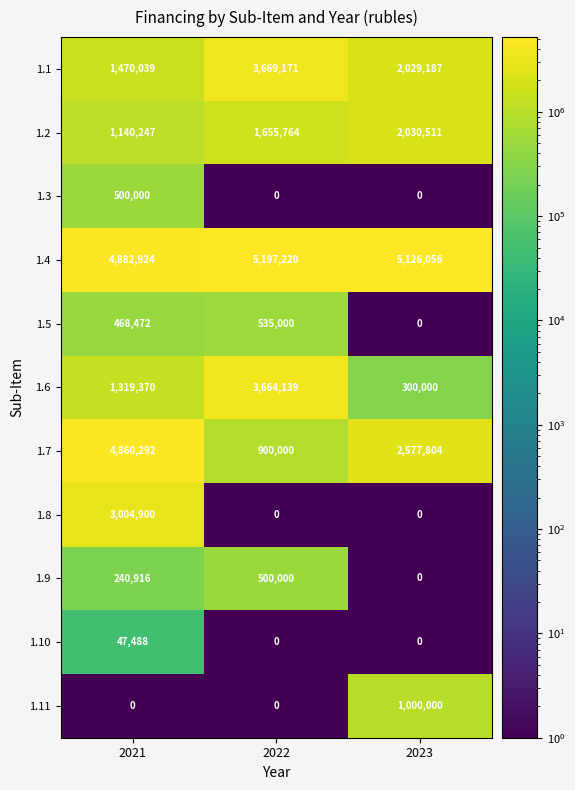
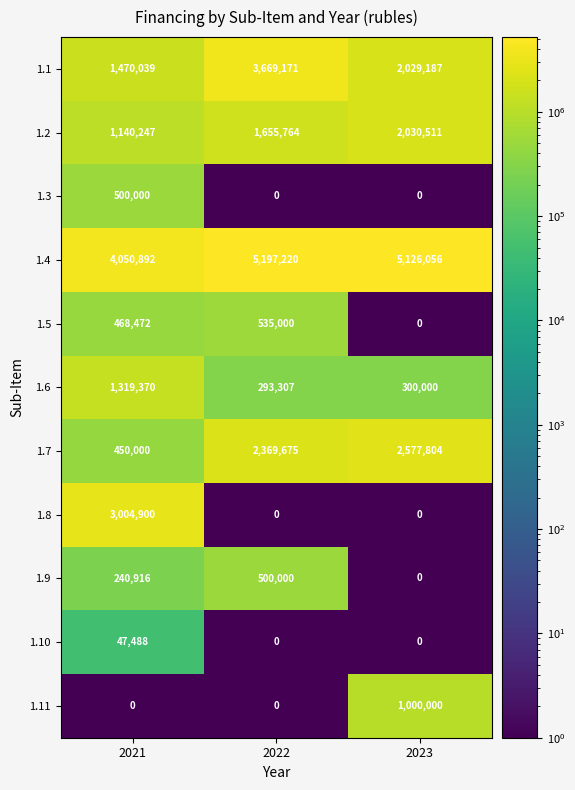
  {
    "1.1": {
      "2021": "1,470,039",
      "2022": "3,669,171",
      "2023": "2,029,187"
    },
    "1.2": {
      "2021": "1,140,247",
      "2022": "1,655,764",
      "2023": "2,030,511"
    },
    "1.3": {
      "2021": "500,000",
      "2022": "0",
      "2023": "0"
    },
    "1.4": {
-     "2021": "4,882,924",
+     "2021": "4,050,892",
      "2022": "5,197,220",
      "2023": "5,126,056"
    },
    "1.5": {
      "2021": "468,472",
      "2022": "535,000",
      "2023": "0"
    },
    "1.6": {
      "2021": "1,319,370",
-     "2022": "3,664,139",
+     "2022": "293,307",
      "2023": "300,000"
    },
    "1.7": {
-     "2021": "4,860,292",
-     "2022": "900,000",
+     "2021": "450,000",
+     "2022": "2,369,675",
      "2023": "2,577,804"
    },
    "1.8": {
      "2021": "3,004,900",
      "2022": "0",
      "2023": "0"
    },
    "1.9": {
      "2021": "240,916",
      "2022": "500,000",
      "2023": "0"
    },
    "1.10": {
      "2021": "47,488",
      "2022": "0",
      "2023": "0"
    },
    "1.11": {
      "2021": "0",
      "2022": "0",
      "2023": "1,000,000"
    }
  }
